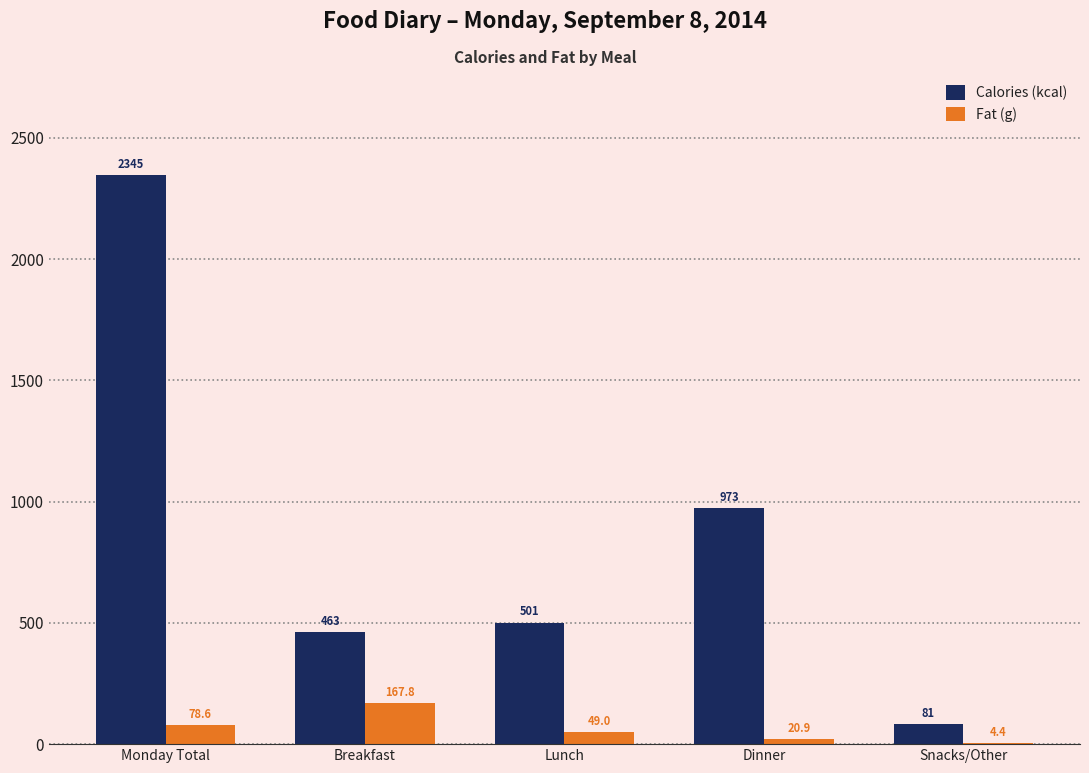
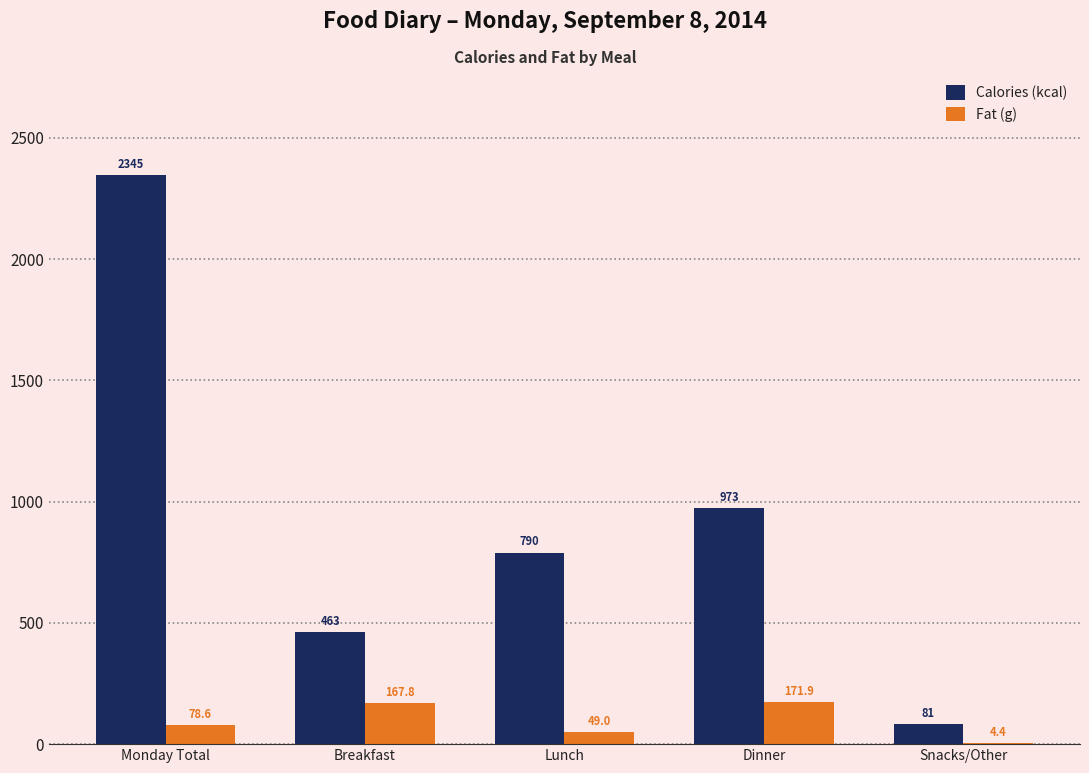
  {
    "Calories (kcal)": {
      "Monday Total": 2345,
      "Breakfast": 463,
-     "Lunch": 501,
+     "Lunch": 790,
      "Dinner": 973,
      "Snacks/Other": 81
    },
    "Fat (g)": {
      "Monday Total": 78.6,
      "Breakfast": 167.8,
      "Lunch": 49.0,
-     "Dinner": 20.9,
+     "Dinner": 171.9,
      "Snacks/Other": 4.4
    }
  }
